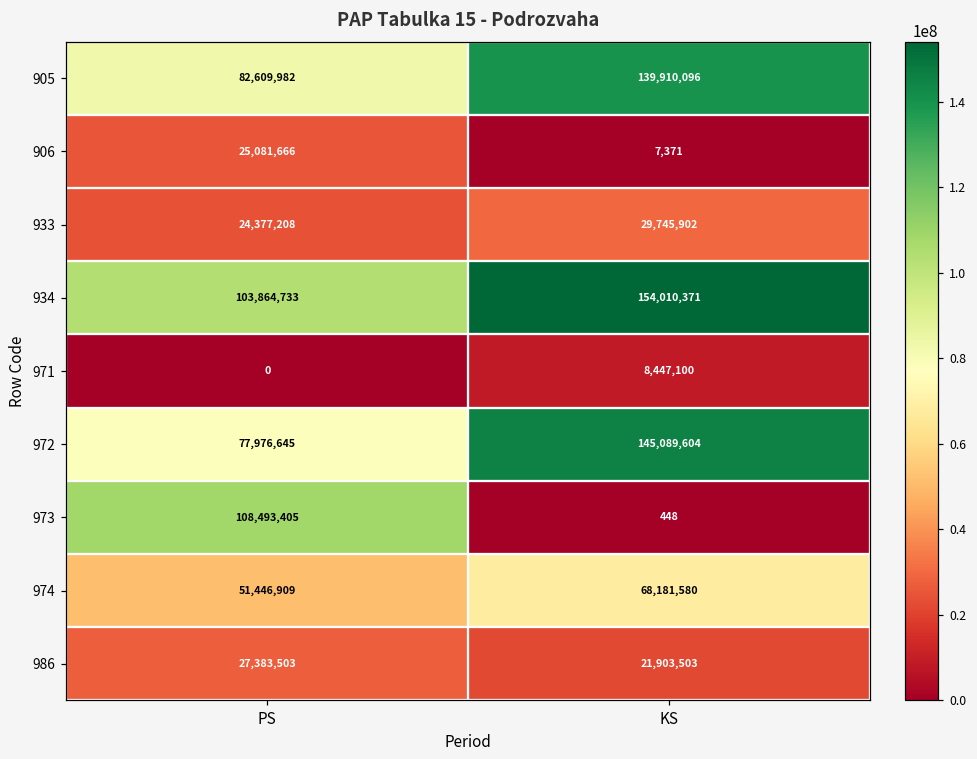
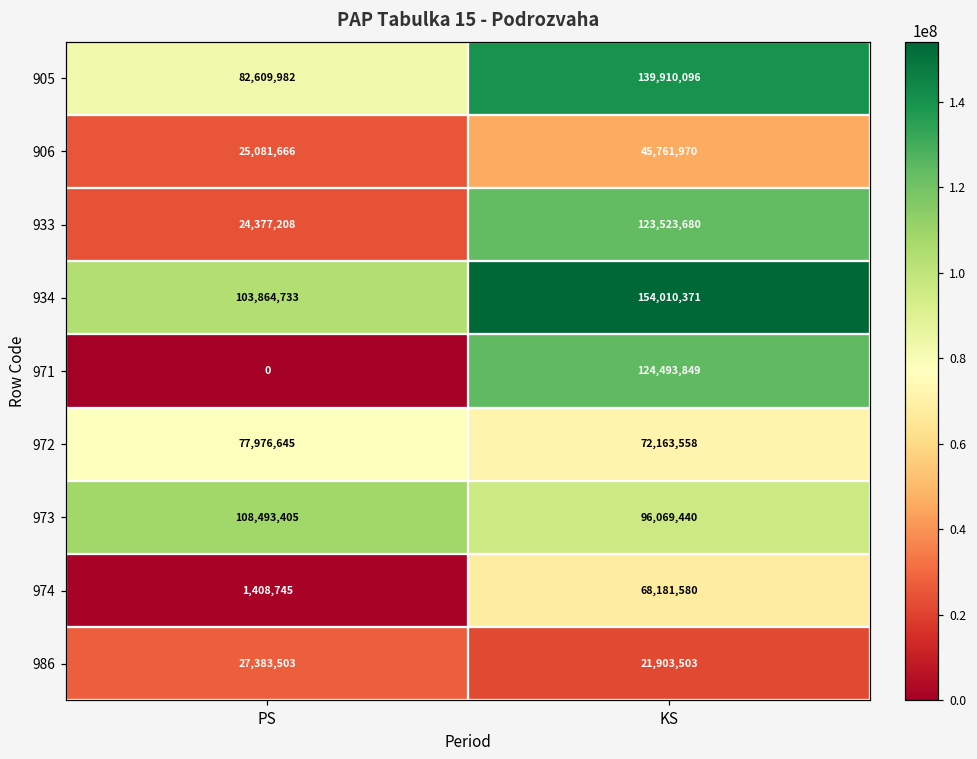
  {
    "905": {
      "PS": "82,609,982",
      "KS": "139,910,096"
    },
    "906": {
      "PS": "25,081,666",
-     "KS": "7,371"
+     "KS": "45,761,970"
    },
    "933": {
      "PS": "24,377,208",
-     "KS": "29,745,902"
+     "KS": "123,523,680"
    },
    "934": {
      "PS": "103,864,733",
      "KS": "154,010,371"
    },
    "971": {
      "PS": "0",
-     "KS": "8,447,100"
+     "KS": "124,493,849"
    },
    "972": {
      "PS": "77,976,645",
-     "KS": "145,089,604"
+     "KS": "72,163,558"
    },
    "973": {
      "PS": "108,493,405",
-     "KS": "448"
+     "KS": "96,069,440"
    },
    "974": {
-     "PS": "51,446,909",
+     "PS": "1,408,745",
      "KS": "68,181,580"
    },
    "986": {
      "PS": "27,383,503",
      "KS": "21,903,503"
    }
  }
